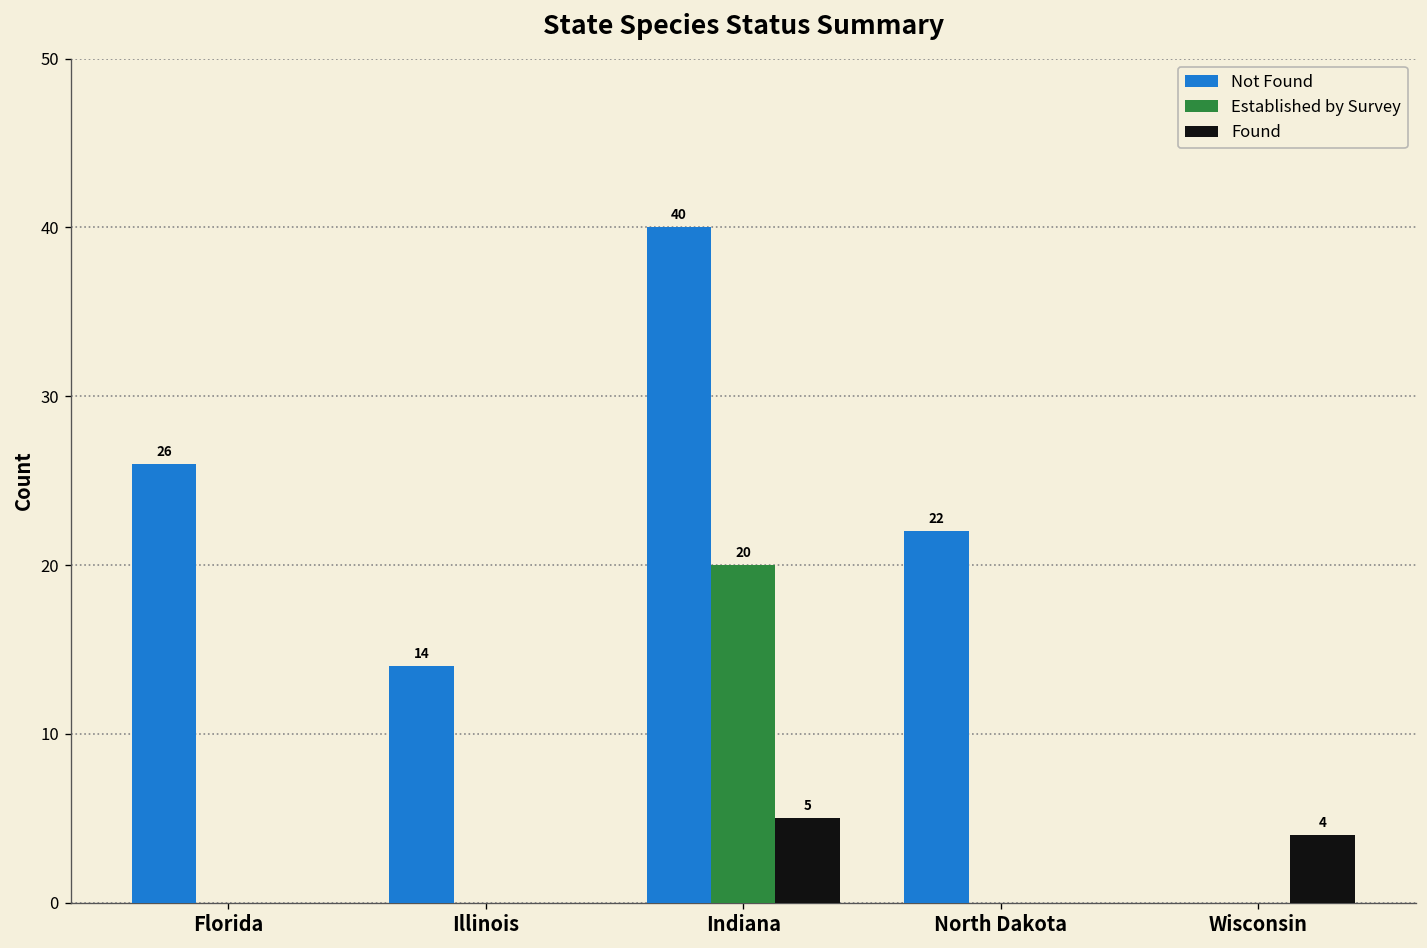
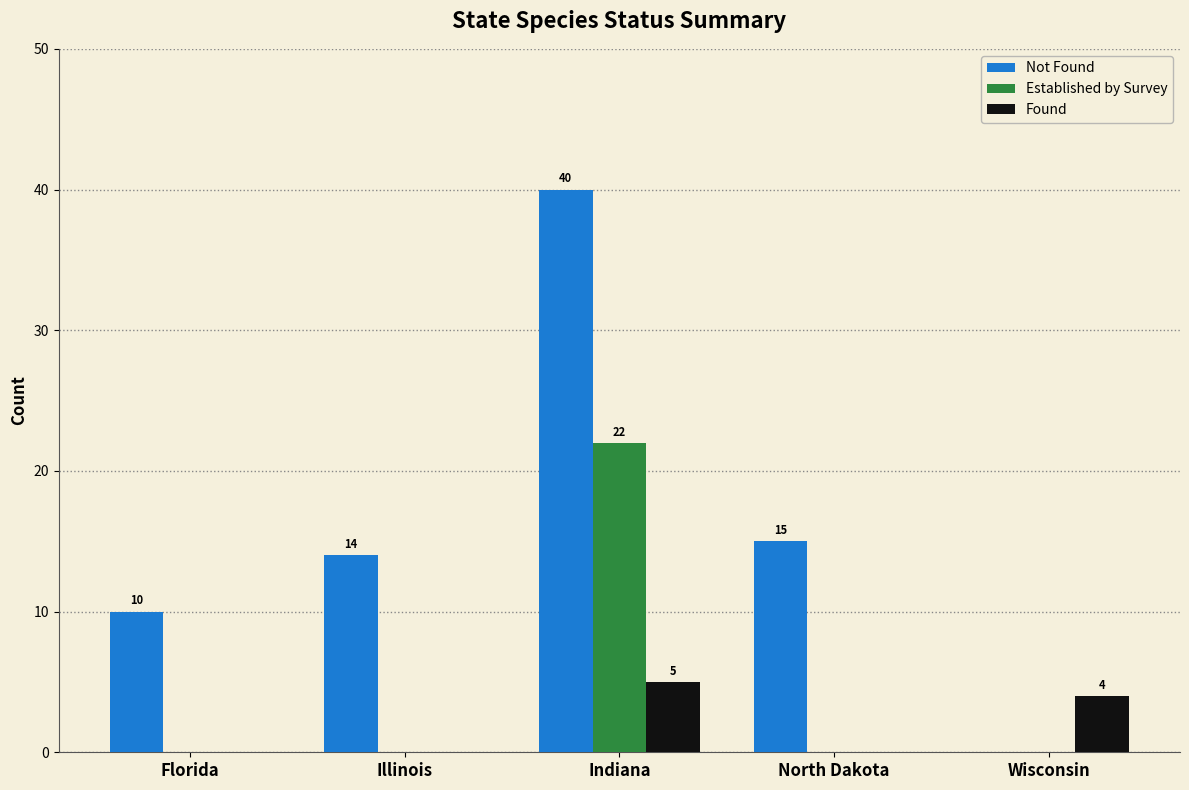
  {
    "Not Found": {
-     "Florida": 26,
+     "Florida": 10,
      "Illinois": 14,
      "Indiana": 40,
-     "North Dakota": 22
+     "North Dakota": 15
    },
    "Established by Survey": {
-     "Indiana": 20
+     "Indiana": 22
    },
    "Found": {
      "Indiana": 5,
      "Wisconsin": 4
    }
  }
